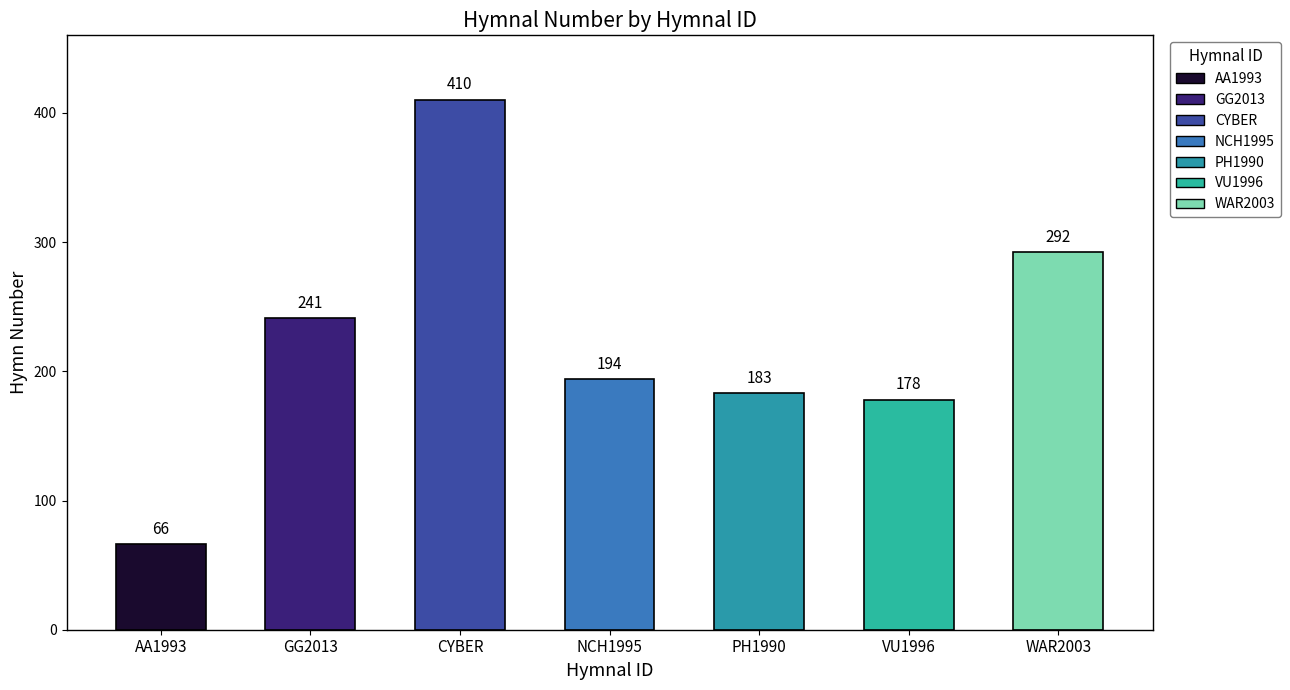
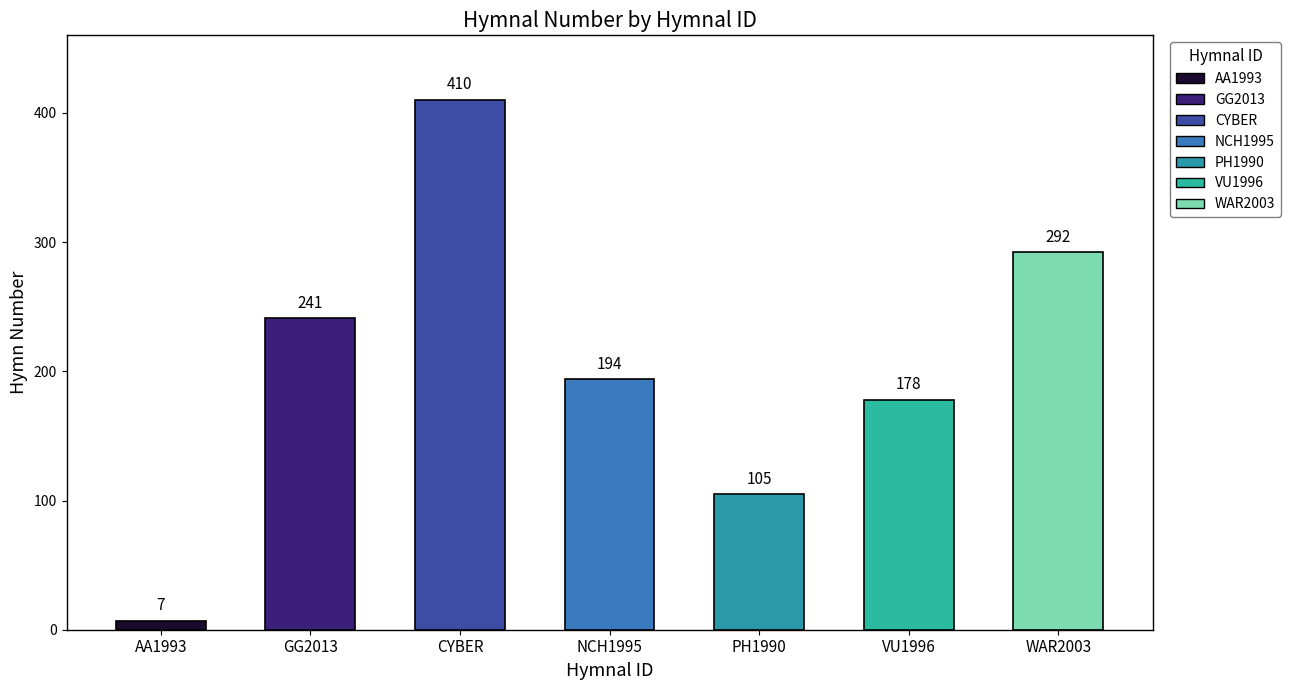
  {
-   "AA1993": 66,
+   "AA1993": 7,
    "GG2013": 241,
    "CYBER": 410,
    "NCH1995": 194,
-   "PH1990": 183,
+   "PH1990": 105,
    "VU1996": 178,
    "WAR2003": 292
  }
